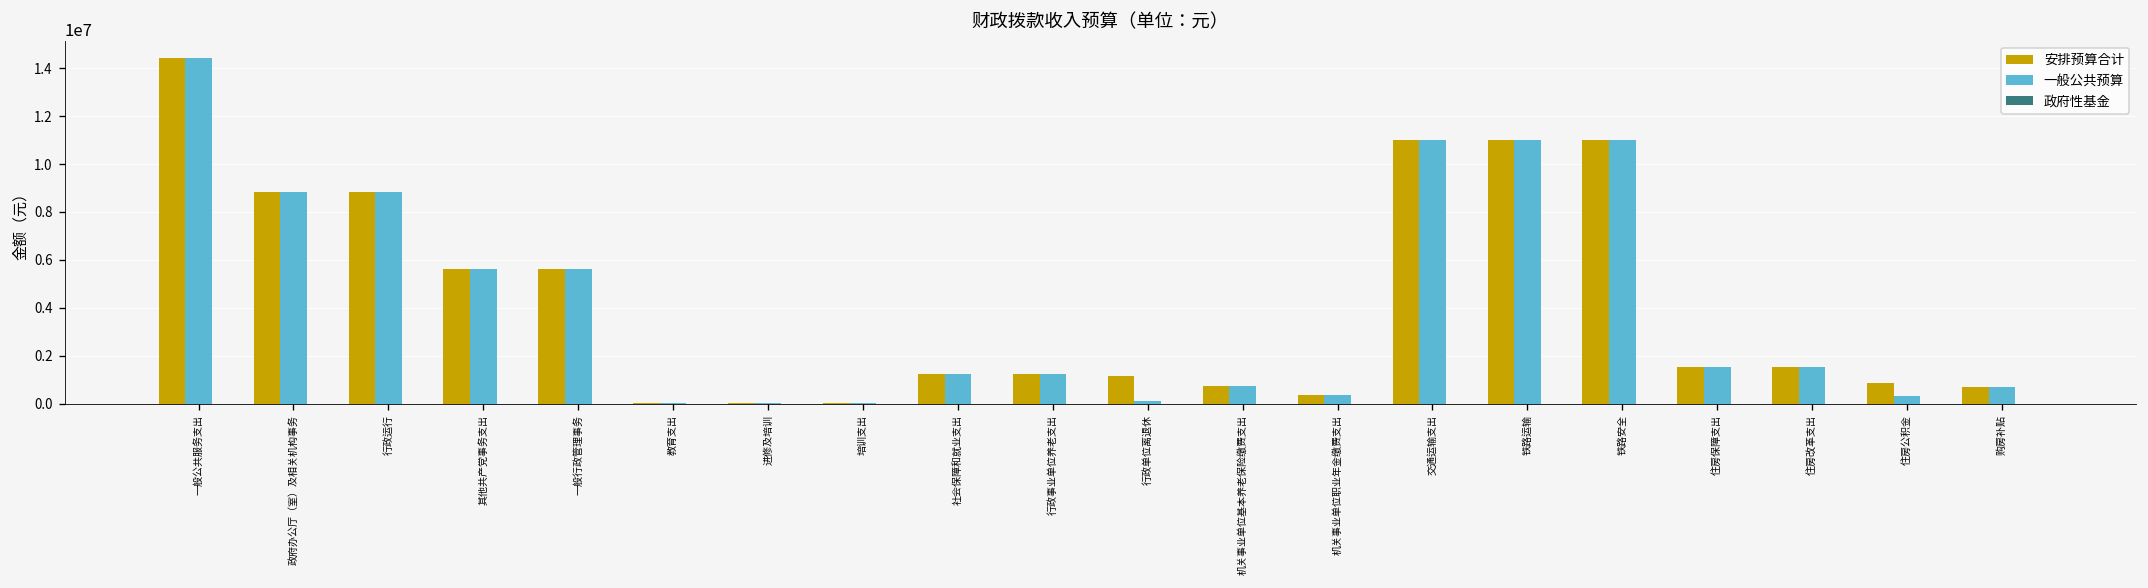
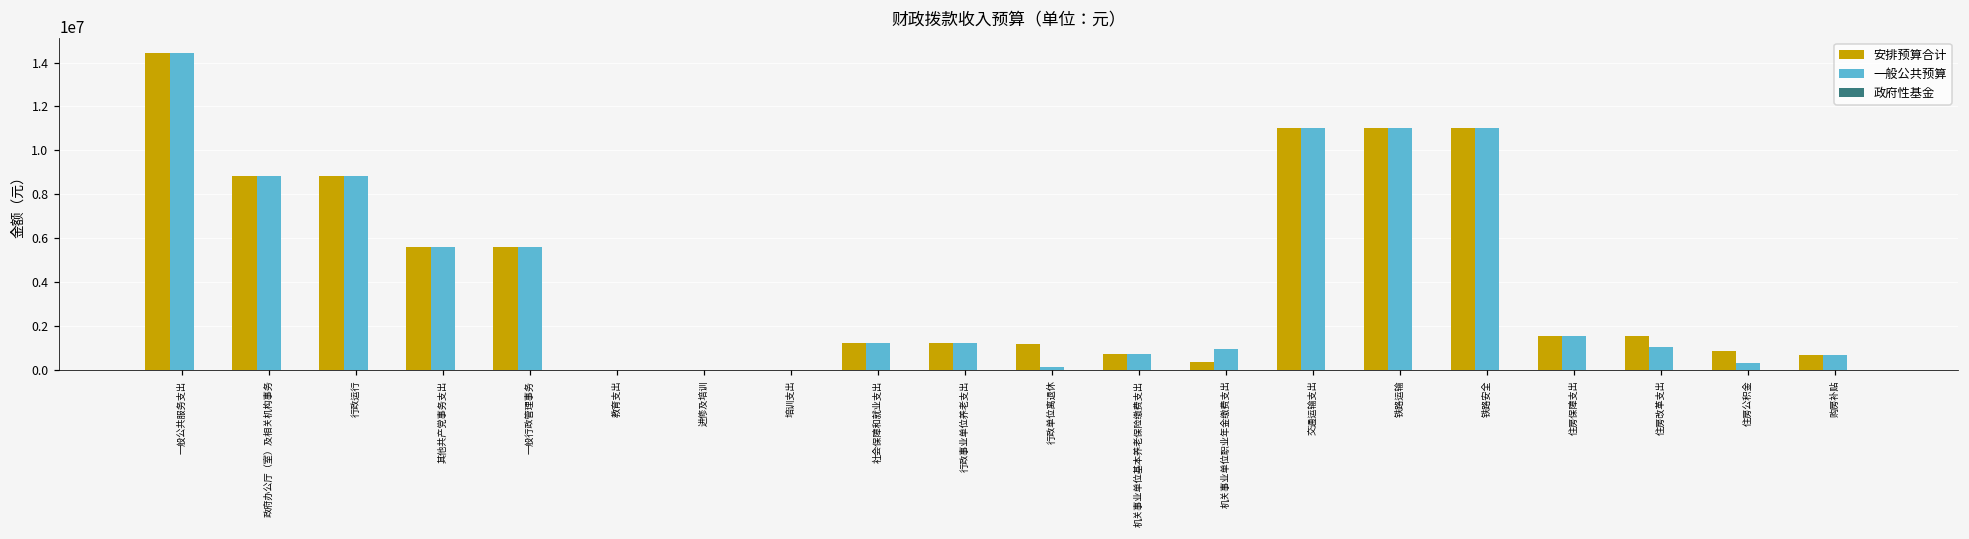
  {
    "安排预算合计": {
      "一般公共服务支出": 14400000,
      "政府办公厅（室）及相关机构事务": 8800000,
      "行政运行": 8800000,
      "其他共产党事务支出": 5600000,
      "一般行政管理事务": 5600000,
      "社会保障和就业支出": 1200000,
      "行政事业单位养老支出": 1200000,
      "行政单位离退休": 1200000,
      "机关事业单位基本养老保险缴费支出": 700000,
      "机关事业单位职业年金缴费支出": 400000,
      "交通运输支出": 11000000,
      "铁路运输": 11000000,
      "铁路安全": 11000000,
      "住房保障支出": 1500000,
      "住房改革支出": 1500000,
      "住房公积金": 800000,
      "购房补贴": 700000
    },
    "一般公共预算": {
      "一般公共服务支出": 14400000,
      "政府办公厅（室）及相关机构事务": 8800000,
      "行政运行": 8800000,
      "其他共产党事务支出": 5600000,
      "一般行政管理事务": 5600000,
      "社会保障和就业支出": 1200000,
      "行政事业单位养老支出": 1200000,
      "机关事业单位基本养老保险缴费支出": 700000,
-     "机关事业单位职业年金缴费支出": 400000,
+     "机关事业单位职业年金缴费支出": 900000,
      "交通运输支出": 11000000,
      "铁路运输": 11000000,
      "铁路安全": 11000000,
      "住房保障支出": 1500000,
-     "住房改革支出": 1500000,
+     "住房改革支出": 1000000,
      "住房公积金": 300000,
      "购房补贴": 700000
    },
    "政府性基金": {
      "一般公共服务支出": 0,
      "政府办公厅（室）及相关机构事务": 0,
      "行政运行": 0,
      "其他共产党事务支出": 0,
      "一般行政管理事务": 0,
      "教育支出": 0,
      "进修及培训": 0,
      "培训支出": 0,
      "社会保障和就业支出": 0,
      "行政事业单位养老支出": 0,
      "行政单位离退休": 0,
      "机关事业单位基本养老保险缴费支出": 0,
      "机关事业单位职业年金缴费支出": 0,
      "交通运输支出": 0,
      "铁路运输": 0,
      "铁路安全": 0,
      "住房保障支出": 0,
      "住房改革支出": 0,
      "住房公积金": 0,
      "购房补贴": 0
    }
  }
